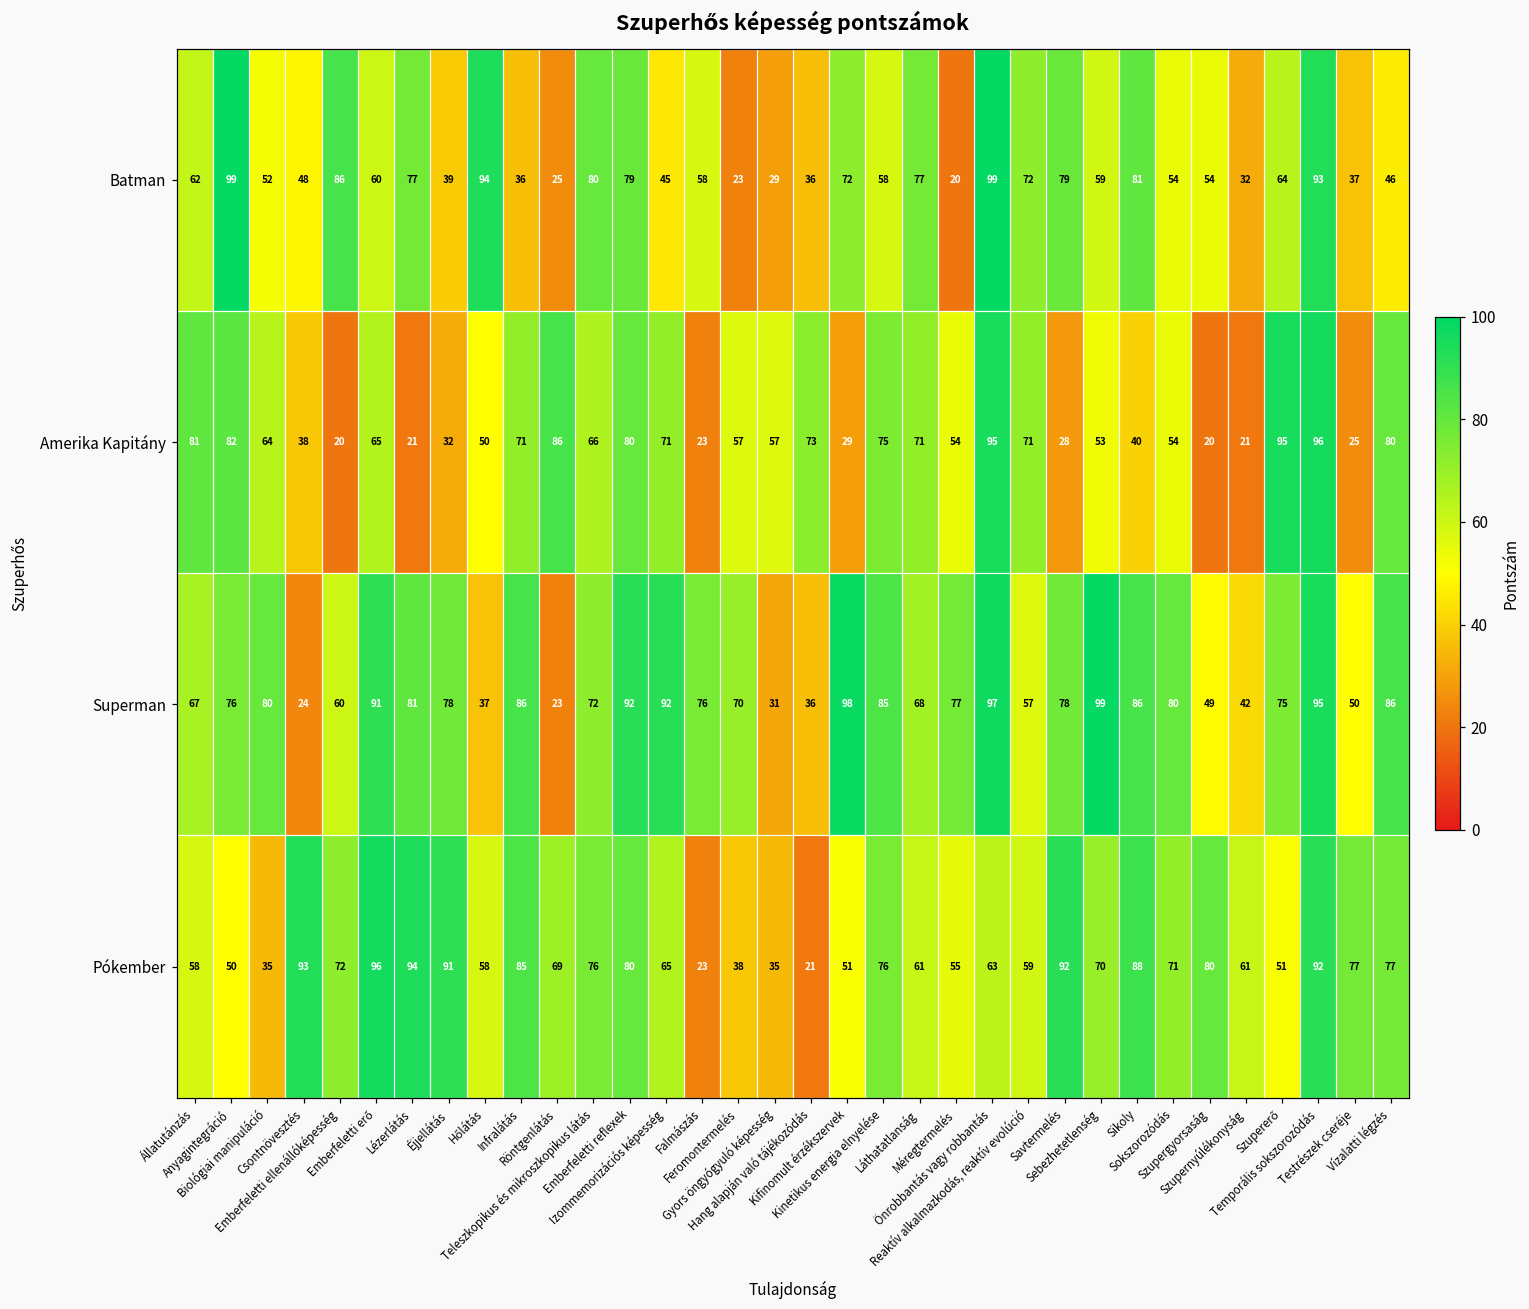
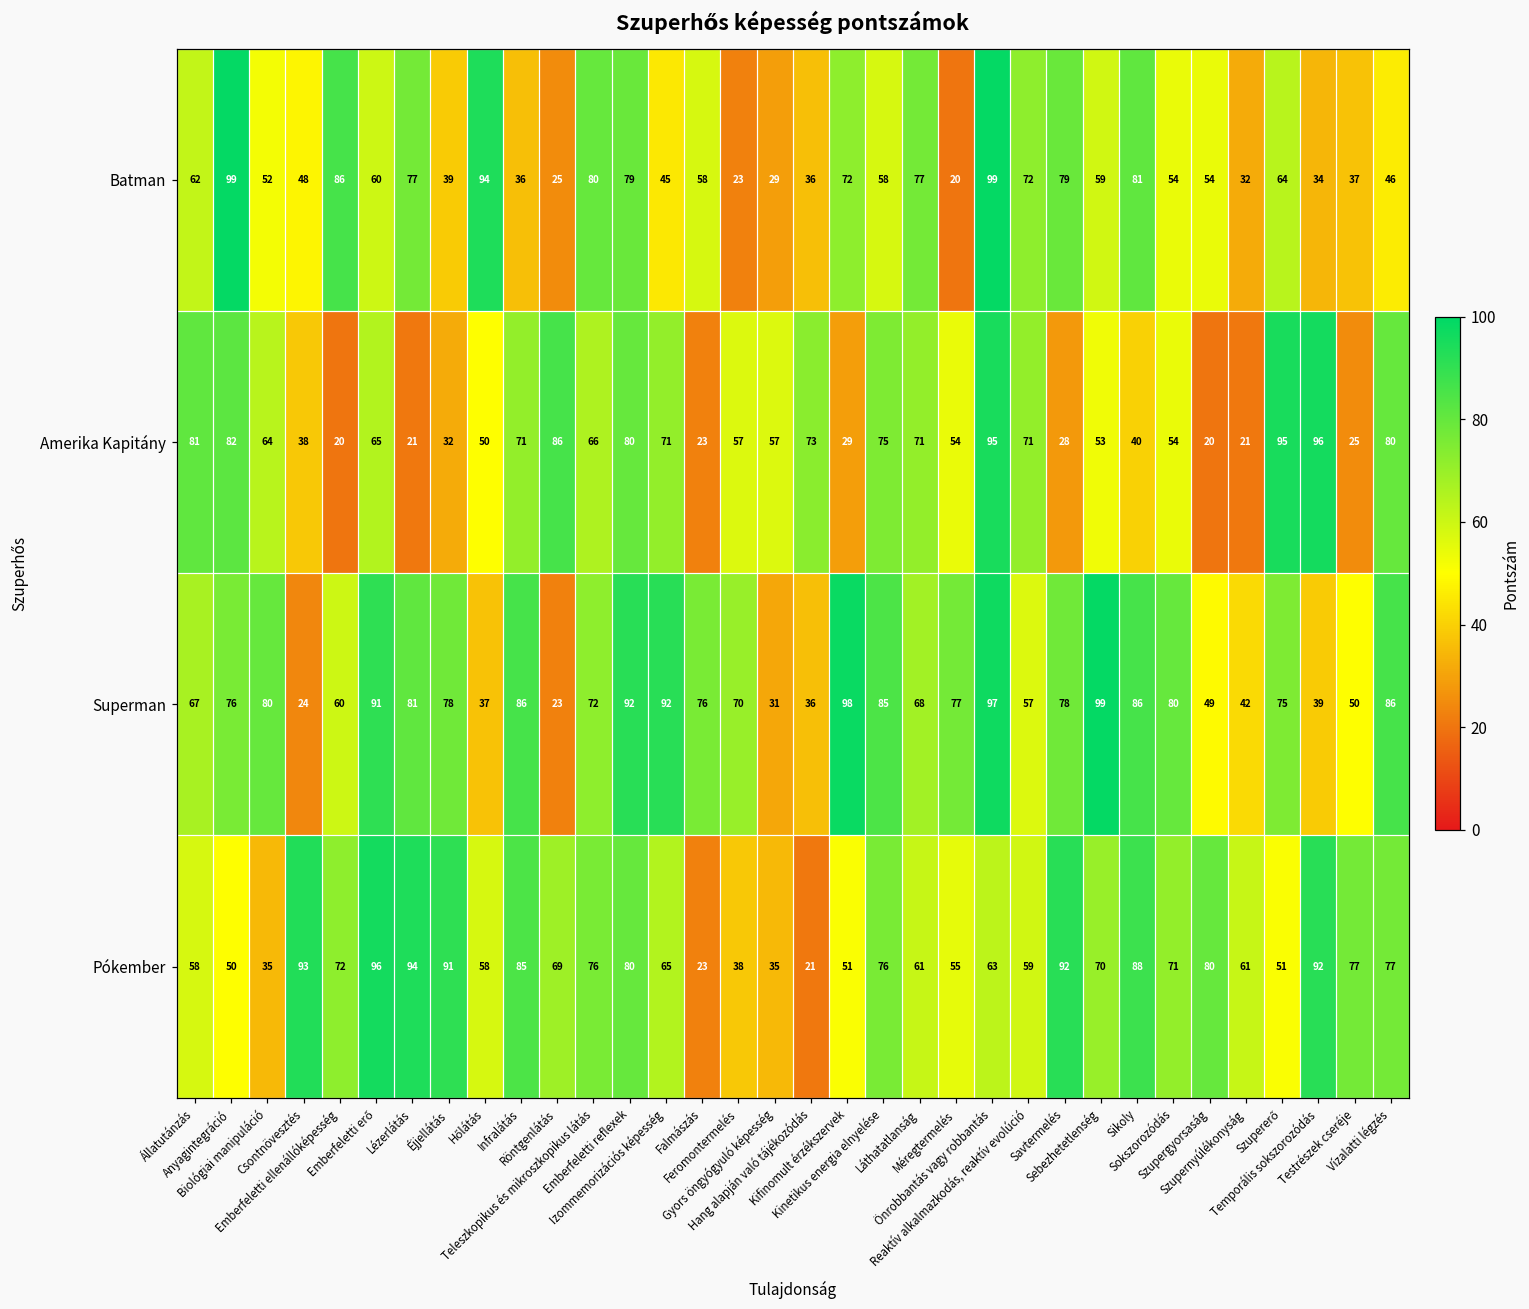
  {
    "Batman": {
      "Állatutánzás": 62,
      "Anyagintegráció": 99,
      "Biológiai manipuláció": 52,
      "Csontnövesztés": 48,
      "Emberfeletti ellenállóképesség": 86,
      "Emberfeletti erő": 60,
      "Lézerlátás": 77,
      "Éjjellátás": 39,
      "Hőlátás": 94,
      "Infralátás": 36,
      "Röntgenlátás": 25,
      "Teleszkopikus és mikroszkopikus látás": 80,
      "Emberfeletti reflexek": 79,
      "Izommemorizációs képesség": 45,
      "Falmászás": 58,
      "Feromontermelés": 23,
      "Gyors öngyógyuló képesség": 29,
      "Hang alapján való tájékozódás": 36,
      "Kifinomult érzékszervek": 72,
      "Kinetikus energia elnyelése": 58,
      "Láthatatlanság": 77,
      "Méregtermelés": 20,
      "Önrobbantás vagy robbantás": 99,
      "Reaktív alkalmazkodás, reaktív evolúció": 72,
      "Savtermelés": 79,
      "Sebezhetetlenség": 59,
      "Sikoly": 81,
      "Sokszorozódás": 54,
      "Szupergyorsaság": 54,
      "Szupernyúlékonyság": 32,
      "Szupererő": 64,
-     "Temporális sokszorozódás": 93,
+     "Temporális sokszorozódás": 34,
      "Testrészek cseréje": 37,
      "Vízalatti légzés": 46
    },
    "Amerika Kapitány": {
      "Állatutánzás": 81,
      "Anyagintegráció": 82,
      "Biológiai manipuláció": 64,
      "Csontnövesztés": 38,
      "Emberfeletti ellenállóképesség": 20,
      "Emberfeletti erő": 65,
      "Lézerlátás": 21,
      "Éjjellátás": 32,
      "Hőlátás": 50,
      "Infralátás": 71,
      "Röntgenlátás": 86,
      "Teleszkopikus és mikroszkopikus látás": 66,
      "Emberfeletti reflexek": 80,
      "Izommemorizációs képesség": 71,
      "Falmászás": 23,
      "Feromontermelés": 57,
      "Gyors öngyógyuló képesség": 57,
      "Hang alapján való tájékozódás": 73,
      "Kifinomult érzékszervek": 29,
      "Kinetikus energia elnyelése": 75,
      "Láthatatlanság": 71,
      "Méregtermelés": 54,
      "Önrobbantás vagy robbantás": 95,
      "Reaktív alkalmazkodás, reaktív evolúció": 71,
      "Savtermelés": 28,
      "Sebezhetetlenség": 53,
      "Sikoly": 40,
      "Sokszorozódás": 54,
      "Szupergyorsaság": 20,
      "Szupernyúlékonyság": 21,
      "Szupererő": 95,
      "Temporális sokszorozódás": 96,
      "Testrészek cseréje": 25,
      "Vízalatti légzés": 80
    },
    "Superman": {
      "Állatutánzás": 67,
      "Anyagintegráció": 76,
      "Biológiai manipuláció": 80,
      "Csontnövesztés": 24,
      "Emberfeletti ellenállóképesség": 60,
      "Emberfeletti erő": 91,
      "Lézerlátás": 81,
      "Éjjellátás": 78,
      "Hőlátás": 37,
      "Infralátás": 86,
      "Röntgenlátás": 23,
      "Teleszkopikus és mikroszkopikus látás": 72,
      "Emberfeletti reflexek": 92,
      "Izommemorizációs képesség": 92,
      "Falmászás": 76,
      "Feromontermelés": 70,
      "Gyors öngyógyuló képesség": 31,
      "Hang alapján való tájékozódás": 36,
      "Kifinomult érzékszervek": 98,
      "Kinetikus energia elnyelése": 85,
      "Láthatatlanság": 68,
      "Méregtermelés": 77,
      "Önrobbantás vagy robbantás": 97,
      "Reaktív alkalmazkodás, reaktív evolúció": 57,
      "Savtermelés": 78,
      "Sebezhetetlenség": 99,
      "Sikoly": 86,
      "Sokszorozódás": 80,
      "Szupergyorsaság": 49,
      "Szupernyúlékonyság": 42,
      "Szupererő": 75,
-     "Temporális sokszorozódás": 95,
+     "Temporális sokszorozódás": 39,
      "Testrészek cseréje": 50,
      "Vízalatti légzés": 86
    },
    "Pókember": {
      "Állatutánzás": 58,
      "Anyagintegráció": 50,
      "Biológiai manipuláció": 35,
      "Csontnövesztés": 93,
      "Emberfeletti ellenállóképesség": 72,
      "Emberfeletti erő": 96,
      "Lézerlátás": 94,
      "Éjjellátás": 91,
      "Hőlátás": 58,
      "Infralátás": 85,
      "Röntgenlátás": 69,
      "Teleszkopikus és mikroszkopikus látás": 76,
      "Emberfeletti reflexek": 80,
      "Izommemorizációs képesség": 65,
      "Falmászás": 23,
      "Feromontermelés": 38,
      "Gyors öngyógyuló képesség": 35,
      "Hang alapján való tájékozódás": 21,
      "Kifinomult érzékszervek": 51,
      "Kinetikus energia elnyelése": 76,
      "Láthatatlanság": 61,
      "Méregtermelés": 55,
      "Önrobbantás vagy robbantás": 63,
      "Reaktív alkalmazkodás, reaktív evolúció": 59,
      "Savtermelés": 92,
      "Sebezhetetlenség": 70,
      "Sikoly": 88,
      "Sokszorozódás": 71,
      "Szupergyorsaság": 80,
      "Szupernyúlékonyság": 61,
      "Szupererő": 51,
      "Temporális sokszorozódás": 92,
      "Testrészek cseréje": 77,
      "Vízalatti légzés": 77
    }
  }
